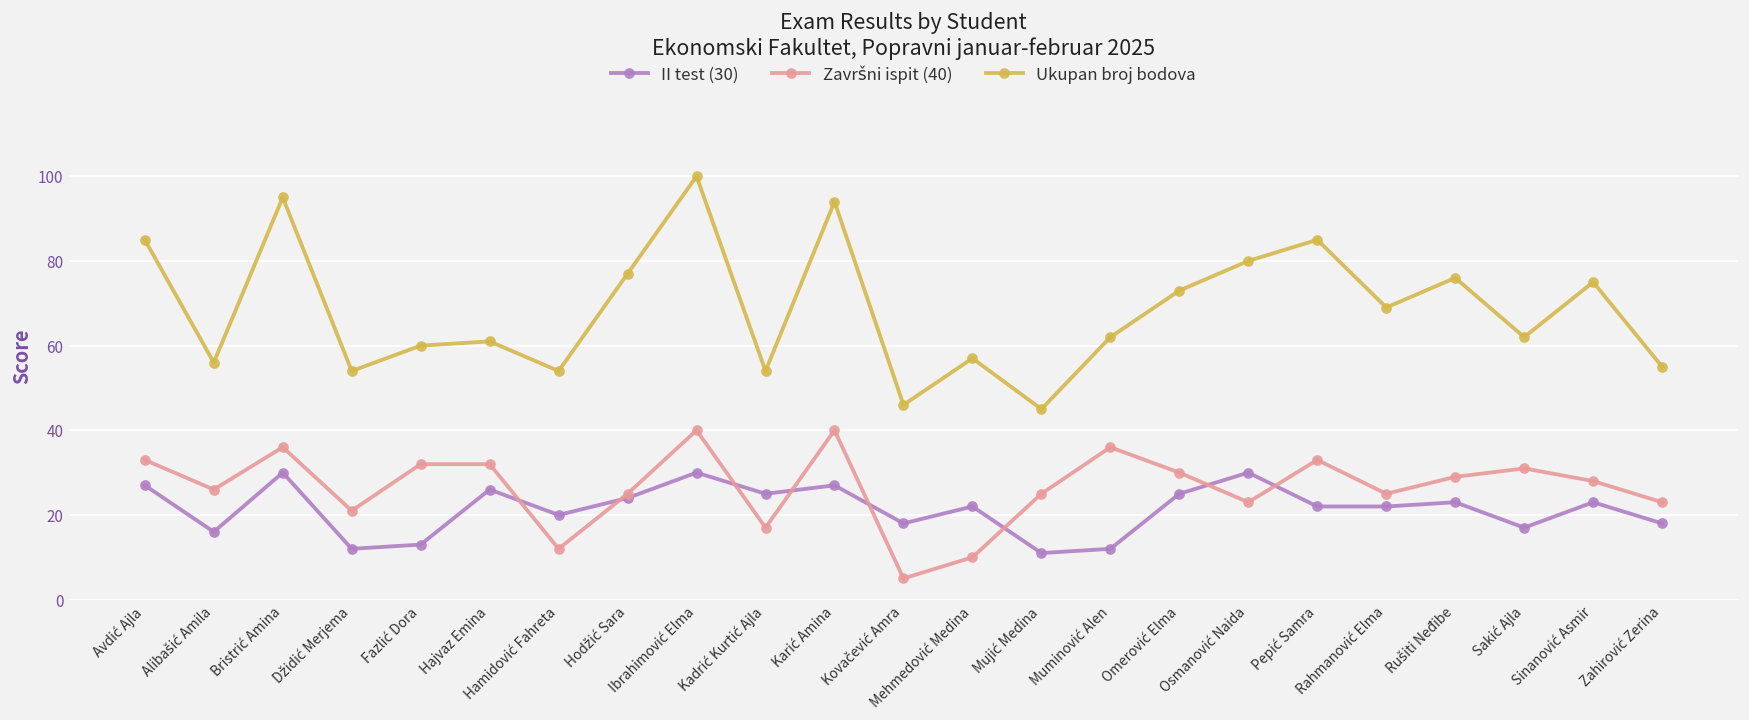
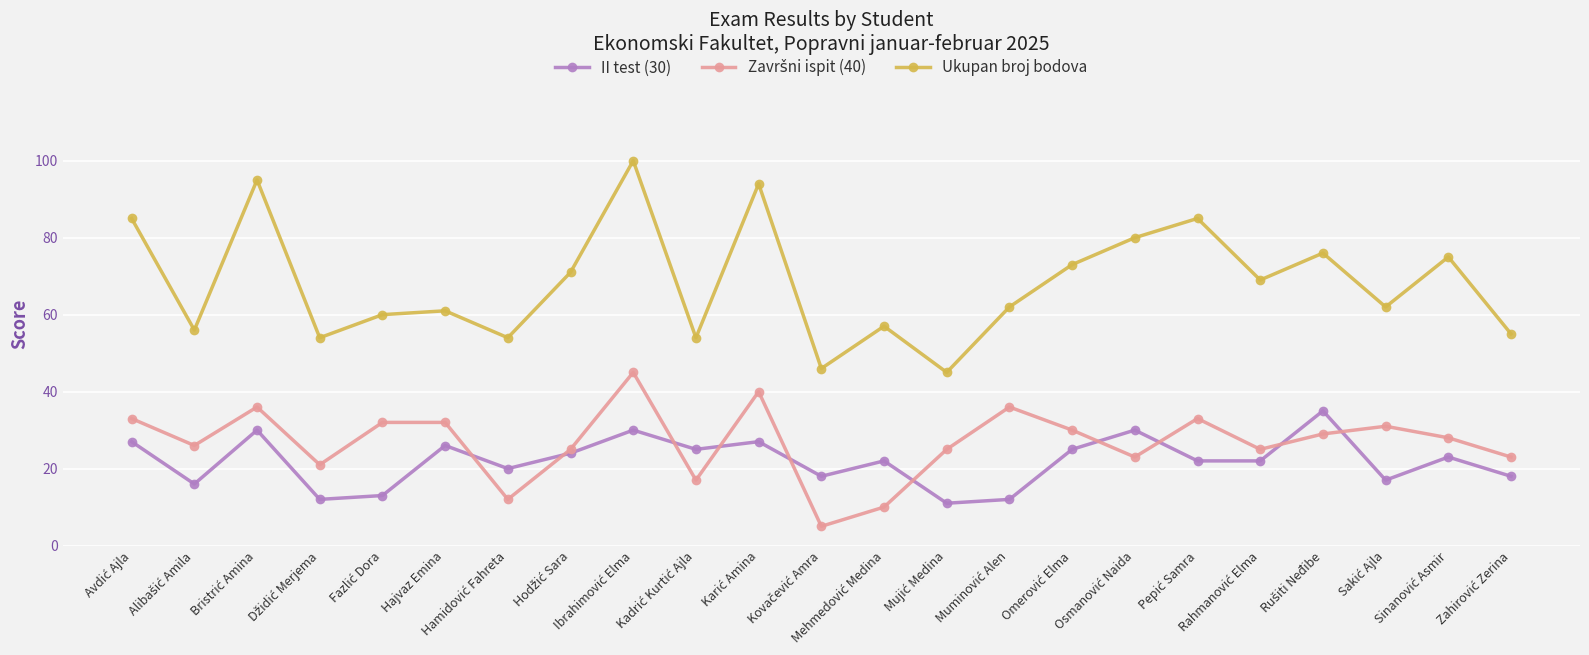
  {
    "II test (30)": {
      "Avdić Ajla": 27,
      "Alibašić Amila": 16,
      "Bristrić Amina": 30,
      "Džidić Merjema": 12,
      "Fazlić Dora": 13,
      "Hajvaz Emina": 26,
      "Hamidović Fahreta": 20,
      "Hodžić Sara": 24,
      "Ibrahimović Elma": 30,
      "Kadrić Kurtić Ajla": 25,
      "Karić Amina": 27,
      "Kovačević Amra": 18,
      "Mehmedović Medina": 22,
      "Mujić Medina": 11,
      "Muminović Alen": 12,
      "Omerović Elma": 25,
      "Osmanović Naida": 30,
      "Pepić Samra": 22,
      "Rahmanović Elma": 22,
-     "Rušiti Neđibe": 23,
+     "Rušiti Neđibe": 35,
      "Sakić Ajla": 17,
      "Sinanović Asmir": 23,
      "Zahirović Zerina": 18
    },
    "Završni ispit (40)": {
      "Avdić Ajla": 33,
      "Alibašić Amila": 26,
      "Bristrić Amina": 36,
      "Džidić Merjema": 21,
      "Fazlić Dora": 32,
      "Hajvaz Emina": 32,
      "Hamidović Fahreta": 12,
      "Hodžić Sara": 25,
-     "Ibrahimović Elma": 40,
+     "Ibrahimović Elma": 45,
      "Kadrić Kurtić Ajla": 17,
      "Karić Amina": 40,
      "Kovačević Amra": 5,
      "Mehmedović Medina": 10,
      "Mujić Medina": 25,
      "Muminović Alen": 36,
      "Omerović Elma": 30,
      "Osmanović Naida": 23,
      "Pepić Samra": 33,
      "Rahmanović Elma": 25,
      "Rušiti Neđibe": 29,
      "Sakić Ajla": 31,
      "Sinanović Asmir": 28,
      "Zahirović Zerina": 23
    },
    "Ukupan broj bodova": {
      "Avdić Ajla": 85,
      "Alibašić Amila": 56,
      "Bristrić Amina": 95,
      "Džidić Merjema": 54,
      "Fazlić Dora": 60,
      "Hajvaz Emina": 61,
      "Hamidović Fahreta": 54,
-     "Hodžić Sara": 77,
+     "Hodžić Sara": 71,
      "Ibrahimović Elma": 100,
      "Kadrić Kurtić Ajla": 54,
      "Karić Amina": 94,
      "Kovačević Amra": 46,
      "Mehmedović Medina": 57,
      "Mujić Medina": 45,
      "Muminović Alen": 62,
      "Omerović Elma": 73,
      "Osmanović Naida": 80,
      "Pepić Samra": 85,
      "Rahmanović Elma": 69,
      "Rušiti Neđibe": 76,
      "Sakić Ajla": 62,
      "Sinanović Asmir": 75,
      "Zahirović Zerina": 55
    }
  }
